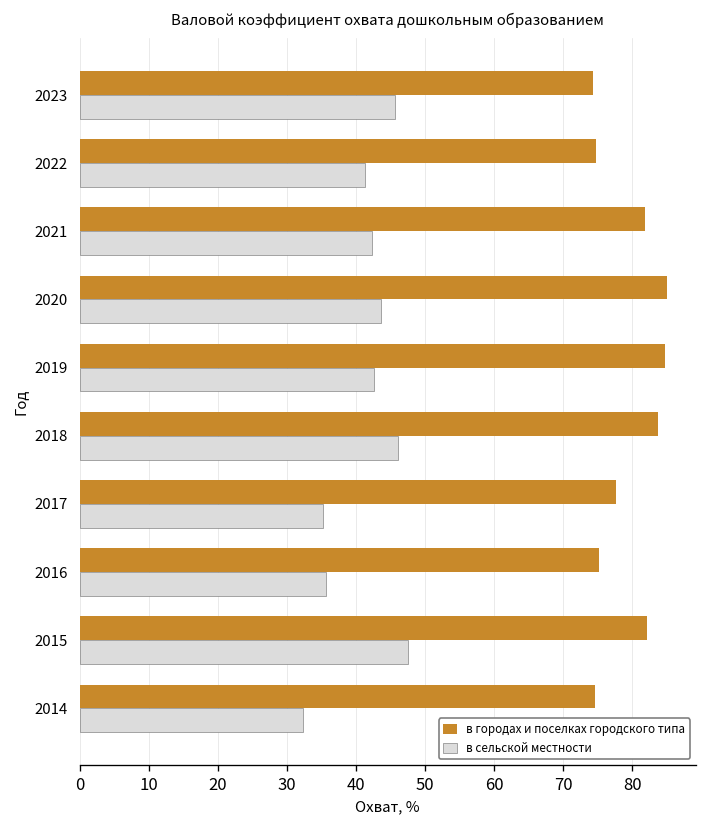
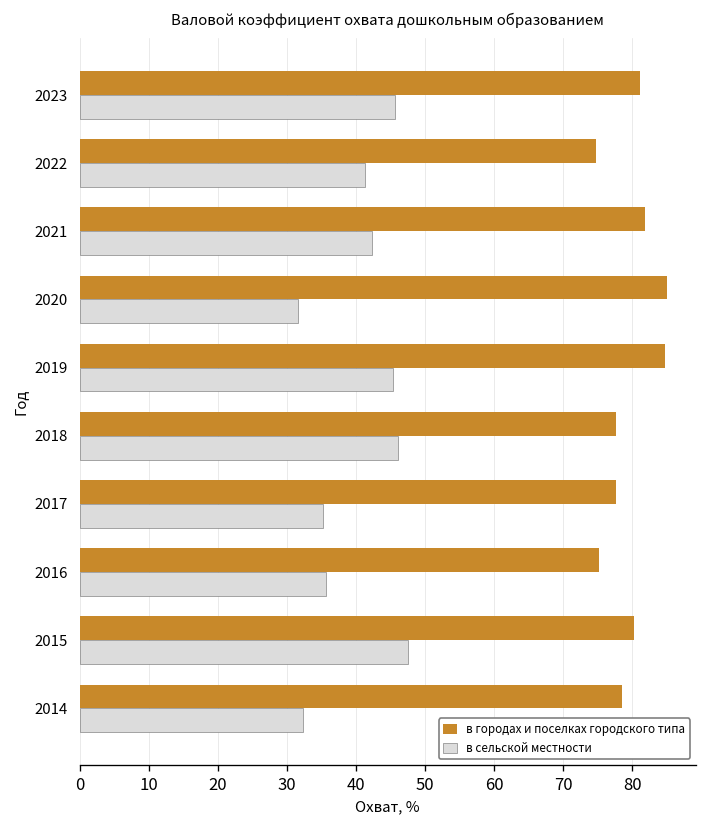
  {
    "в городах и поселках городского типа": {
-     "2023": 74,
+     "2023": 81,
      "2022": 75,
      "2021": 82,
      "2020": 85,
      "2019": 85,
-     "2018": 84,
+     "2018": 78,
      "2017": 78,
      "2016": 75,
-     "2015": 82,
-     "2014": 75
+     "2015": 80,
+     "2014": 79
    },
    "в сельской местности": {
      "2023": 46,
      "2022": 41,
      "2021": 42,
-     "2020": 44,
-     "2019": 43,
+     "2020": 32,
+     "2019": 45,
      "2018": 46,
      "2017": 35,
      "2016": 36,
      "2015": 48,
      "2014": 32
    }
  }
